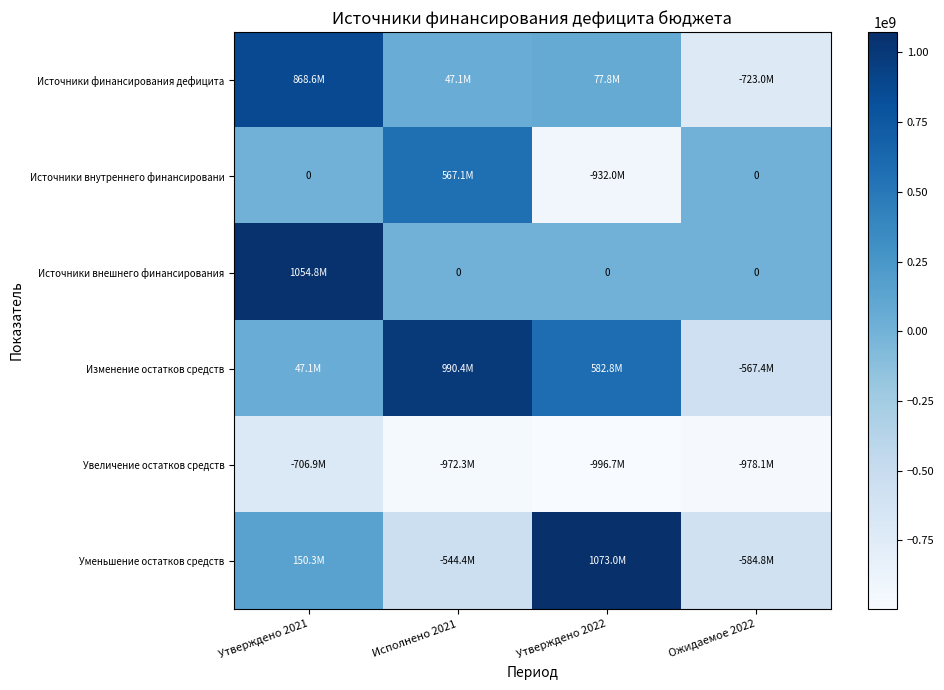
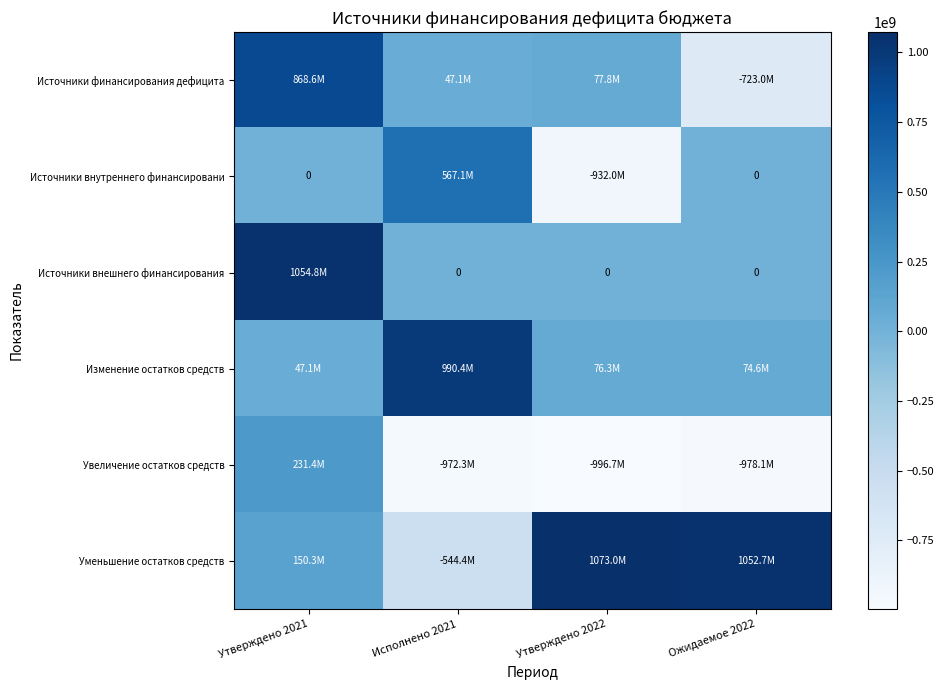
  {
    "Источники финансирования дефицита": {
      "Утверждено 2021": "868.6M",
      "Исполнено 2021": "47.1M",
      "Утверждено 2022": "77.8M",
      "Ожидаемое 2022": "-723.0M"
    },
    "Источники внутреннего финансировани": {
      "Утверждено 2021": "0",
      "Исполнено 2021": "567.1M",
      "Утверждено 2022": "-932.0M",
      "Ожидаемое 2022": "0"
    },
    "Источники внешнего финансирования": {
      "Утверждено 2021": "1054.8M",
      "Исполнено 2021": "0",
      "Утверждено 2022": "0",
      "Ожидаемое 2022": "0"
    },
    "Изменение остатков средств": {
      "Утверждено 2021": "47.1M",
      "Исполнено 2021": "990.4M",
-     "Утверждено 2022": "582.8M",
-     "Ожидаемое 2022": "-567.4M"
+     "Утверждено 2022": "76.3M",
+     "Ожидаемое 2022": "74.6M"
    },
    "Увеличение остатков средств": {
-     "Утверждено 2021": "-706.9M",
+     "Утверждено 2021": "231.4M",
      "Исполнено 2021": "-972.3M",
      "Утверждено 2022": "-996.7M",
      "Ожидаемое 2022": "-978.1M"
    },
    "Уменьшение остатков средств": {
      "Утверждено 2021": "150.3M",
      "Исполнено 2021": "-544.4M",
      "Утверждено 2022": "1073.0M",
-     "Ожидаемое 2022": "-584.8M"
+     "Ожидаемое 2022": "1052.7M"
    }
  }
